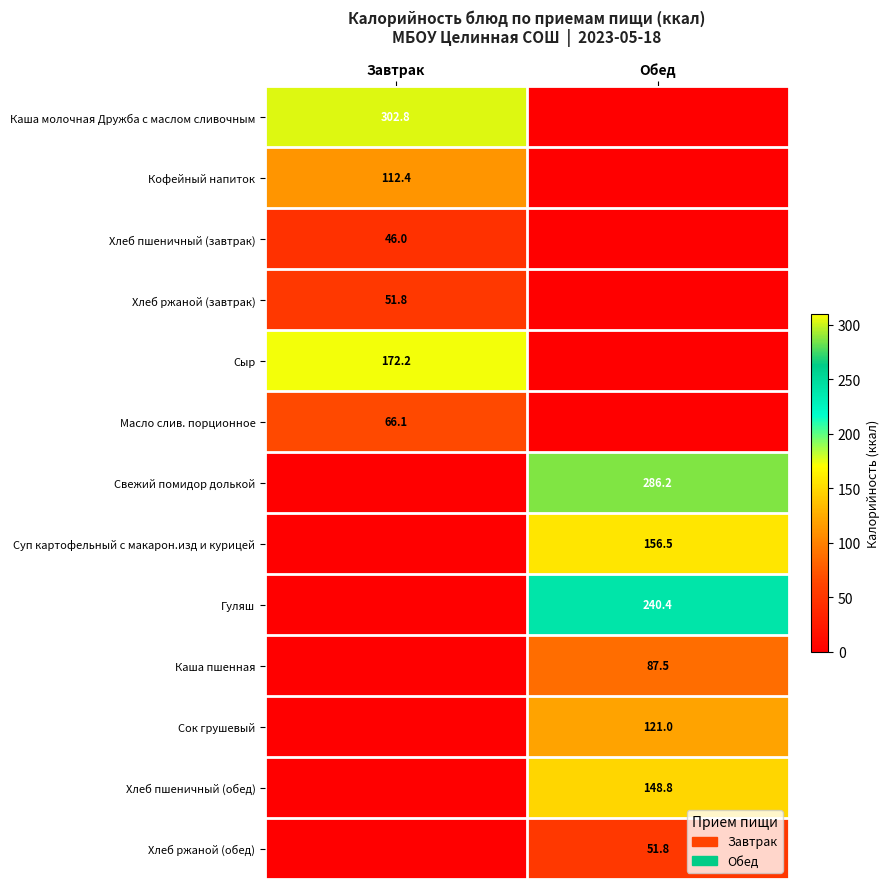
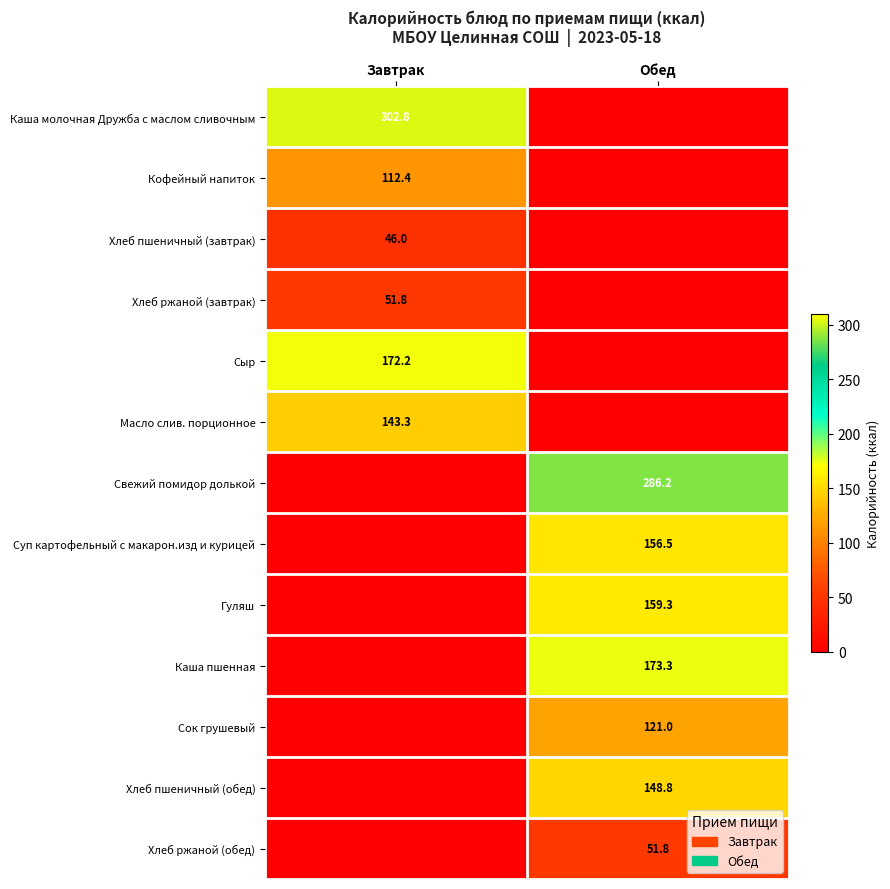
  {
    "Каша молочная Дружба с маслом сливочным": {
      "Завтрак": 302.8
    },
    "Кофейный напиток": {
      "Завтрак": 112.4
    },
    "Хлеб пшеничный (завтрак)": {
      "Завтрак": 46.0
    },
    "Хлеб ржаной (завтрак)": {
      "Завтрак": 51.8
    },
    "Сыр": {
      "Завтрак": 172.2
    },
    "Масло слив. порционное": {
-     "Завтрак": 66.1
+     "Завтрак": 143.3
    },
    "Свежий помидор долькой": {
      "Обед": 286.2
    },
    "Суп картофельный с макарон.изд и курицей": {
      "Обед": 156.5
    },
    "Гуляш": {
-     "Обед": 240.4
+     "Обед": 159.3
    },
    "Каша пшенная": {
-     "Обед": 87.5
+     "Обед": 173.3
    },
    "Сок грушевый": {
      "Обед": 121.0
    },
    "Хлеб пшеничный (обед)": {
      "Обед": 148.8
    },
    "Хлеб ржаной (обед)": {
      "Обед": 51.8
    }
  }
